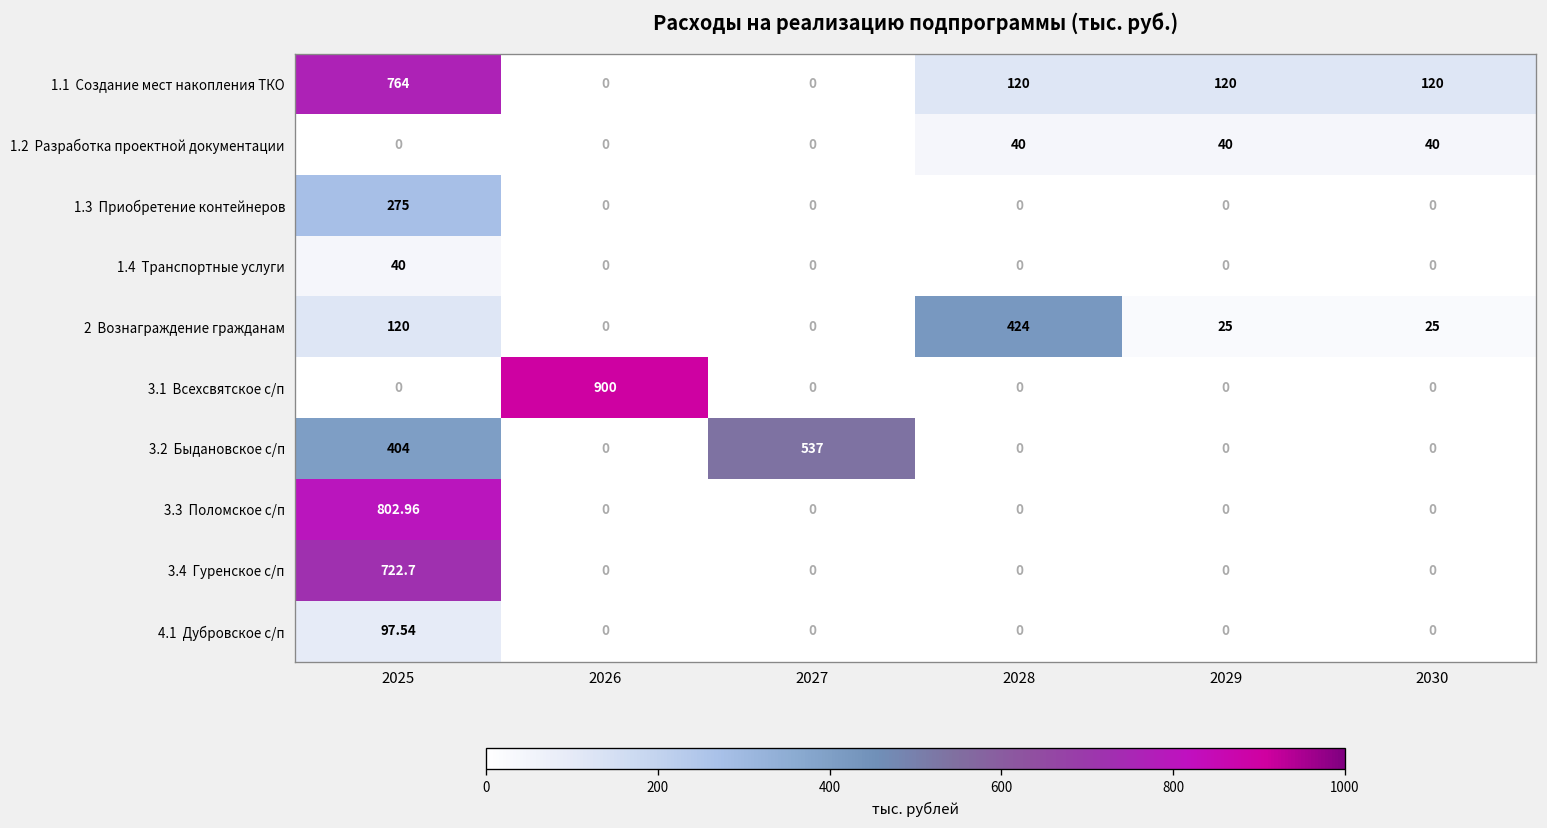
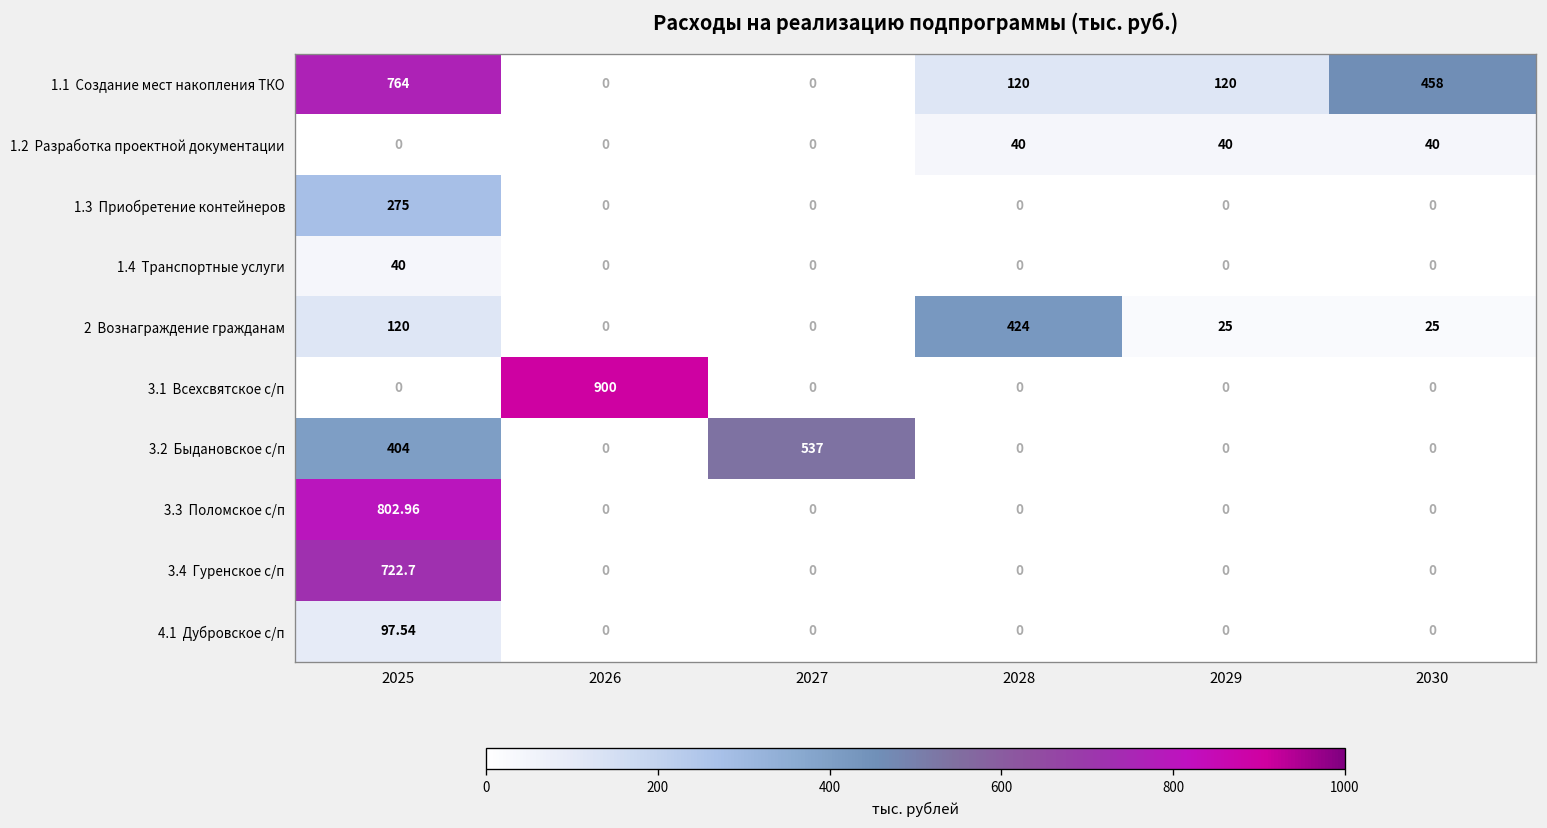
  {
    "1.1 Создание мест накопления ТКО": {
      "2025": 764,
      "2026": 0,
      "2027": 0,
      "2028": 120,
      "2029": 120,
-     "2030": 120
+     "2030": 458
    },
    "1.2 Разработка проектной документации": {
      "2025": 0,
      "2026": 0,
      "2027": 0,
      "2028": 40,
      "2029": 40,
      "2030": 40
    },
    "1.3 Приобретение контейнеров": {
      "2025": 275,
      "2026": 0,
      "2027": 0,
      "2028": 0,
      "2029": 0,
      "2030": 0
    },
    "1.4 Транспортные услуги": {
      "2025": 40,
      "2026": 0,
      "2027": 0,
      "2028": 0,
      "2029": 0,
      "2030": 0
    },
    "2 Вознаграждение гражданам": {
      "2025": 120,
      "2026": 0,
      "2027": 0,
      "2028": 424,
      "2029": 25,
      "2030": 25
    },
    "3.1 Всехсвятское с/п": {
      "2025": 0,
      "2026": 900,
      "2027": 0,
      "2028": 0,
      "2029": 0,
      "2030": 0
    },
    "3.2 Быдановское с/п": {
      "2025": 404,
      "2026": 0,
      "2027": 537,
      "2028": 0,
      "2029": 0,
      "2030": 0
    },
    "3.3 Поломское с/п": {
      "2025": 802.96,
      "2026": 0,
      "2027": 0,
      "2028": 0,
      "2029": 0,
      "2030": 0
    },
    "3.4 Гуренское с/п": {
      "2025": 722.7,
      "2026": 0,
      "2027": 0,
      "2028": 0,
      "2029": 0,
      "2030": 0
    },
    "4.1 Дубровское с/п": {
      "2025": 97.54,
      "2026": 0,
      "2027": 0,
      "2028": 0,
      "2029": 0,
      "2030": 0
    }
  }
